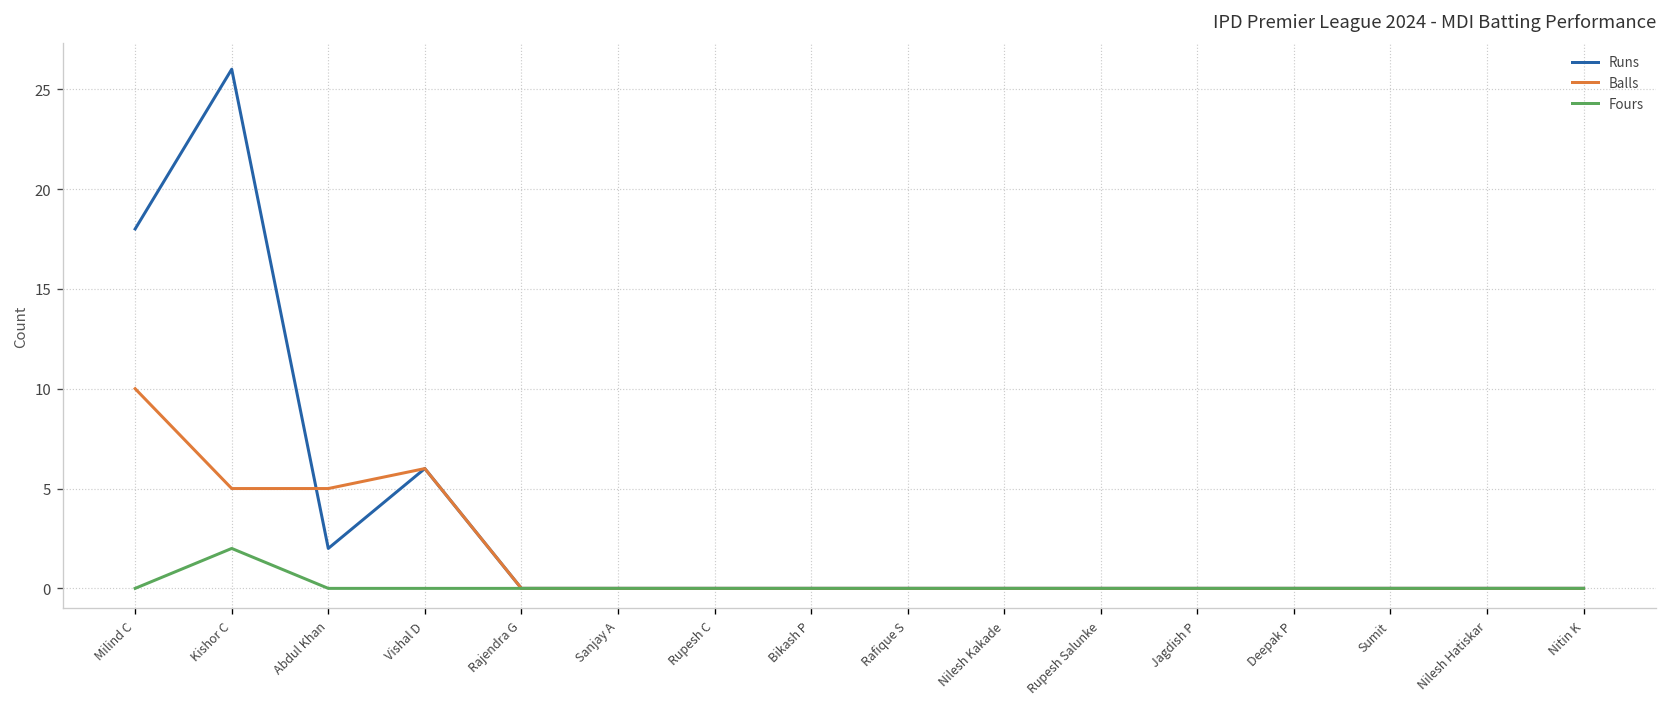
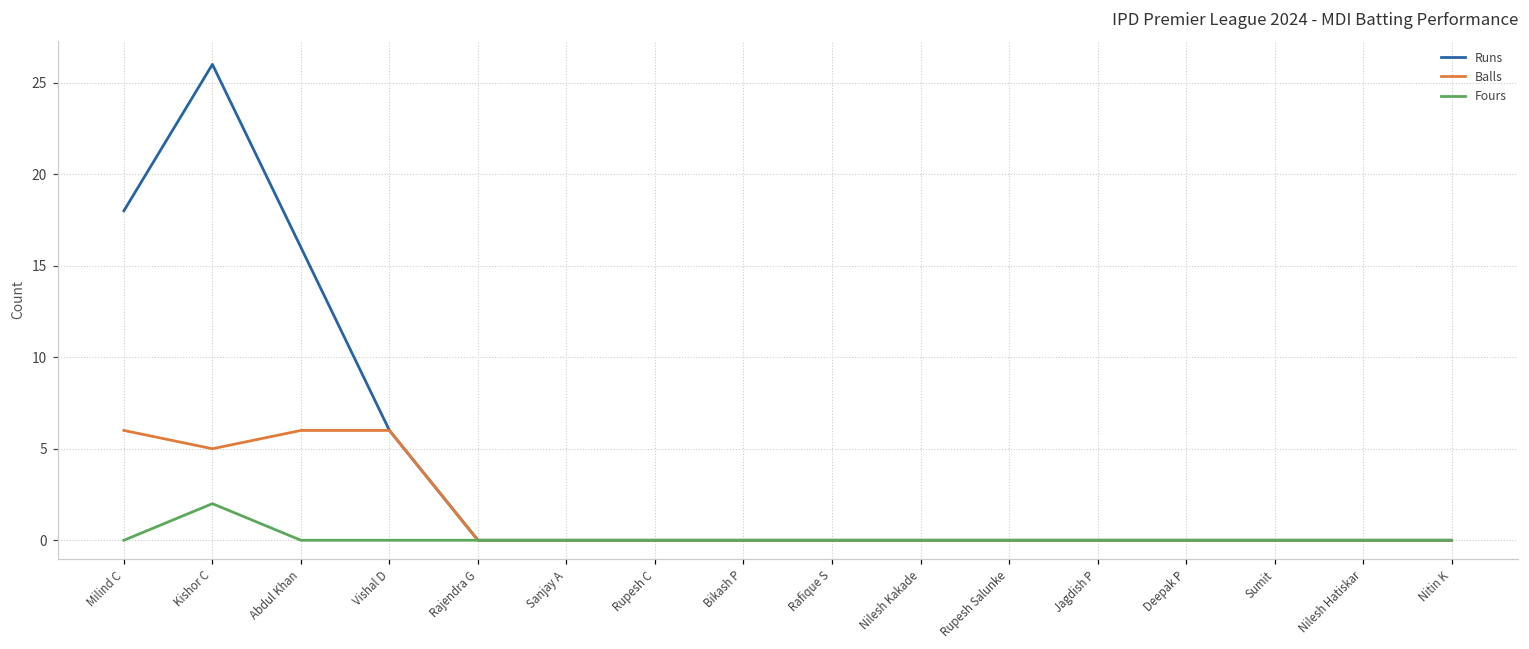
  {
    "Runs": {
      "Milind C": 18,
      "Kishor C": 26,
-     "Abdul Khan": 2
+     "Abdul Khan": 16
    },
    "Balls": {
-     "Milind C": 10,
+     "Milind C": 6,
      "Kishor C": 5,
-     "Abdul Khan": 5
+     "Abdul Khan": 6
    },
    "Fours": {
      "Milind C": 0,
      "Kishor C": 2,
      "Abdul Khan": 0,
      "Vishal D": 0
    }
  }
